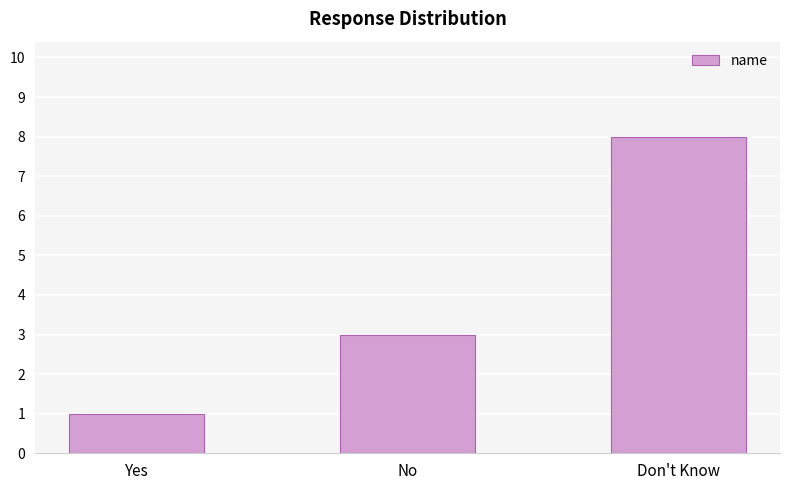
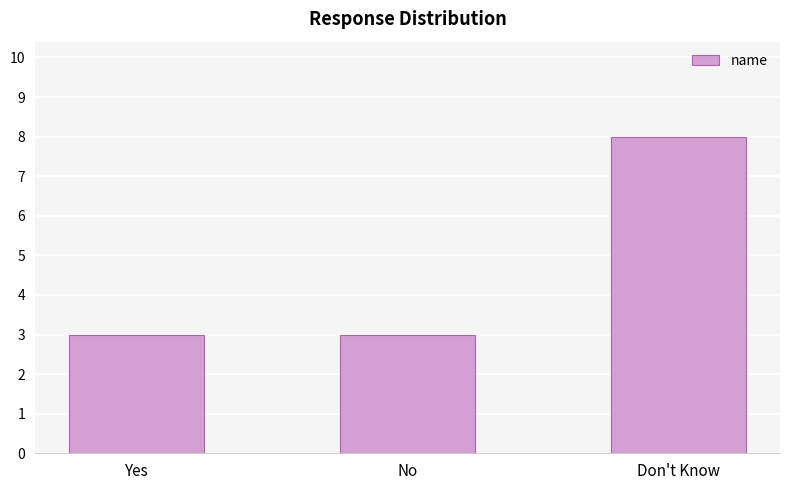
  {
-   "Yes": 1,
+   "Yes": 3,
    "No": 3,
    "Don't Know": 8
  }
